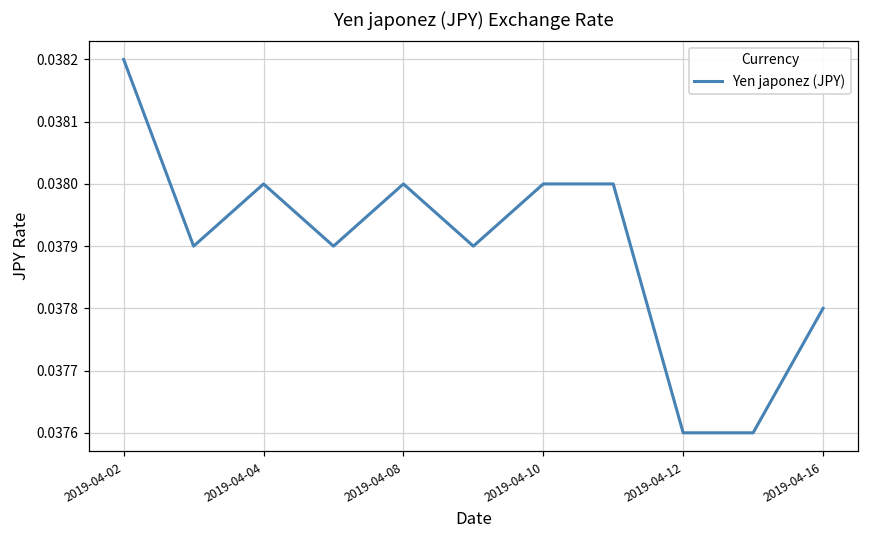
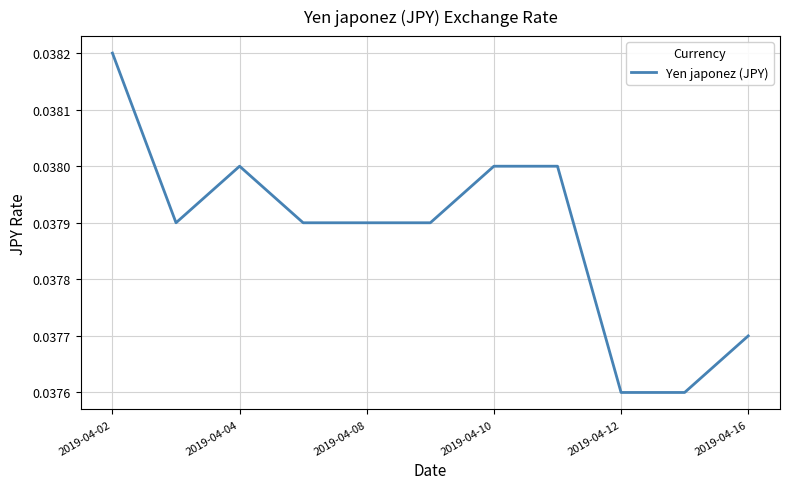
  {
    "2019-04-02": 0.0382,
    "2019-04-04": 0.0380,
-   "2019-04-08": 0.0380,
+   "2019-04-08": 0.0379,
    "2019-04-10": 0.0380,
    "2019-04-12": 0.0376,
-   "2019-04-16": 0.0378
+   "2019-04-16": 0.0377
  }
